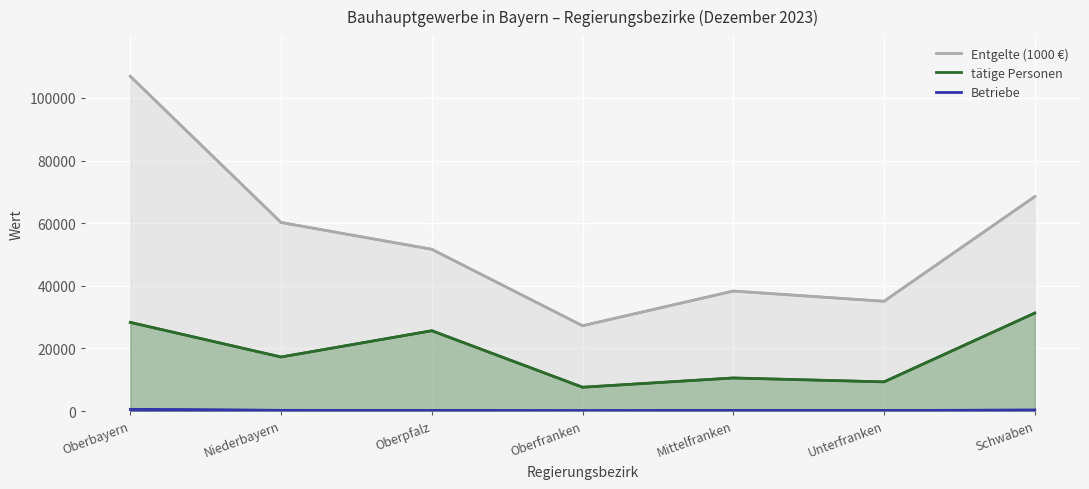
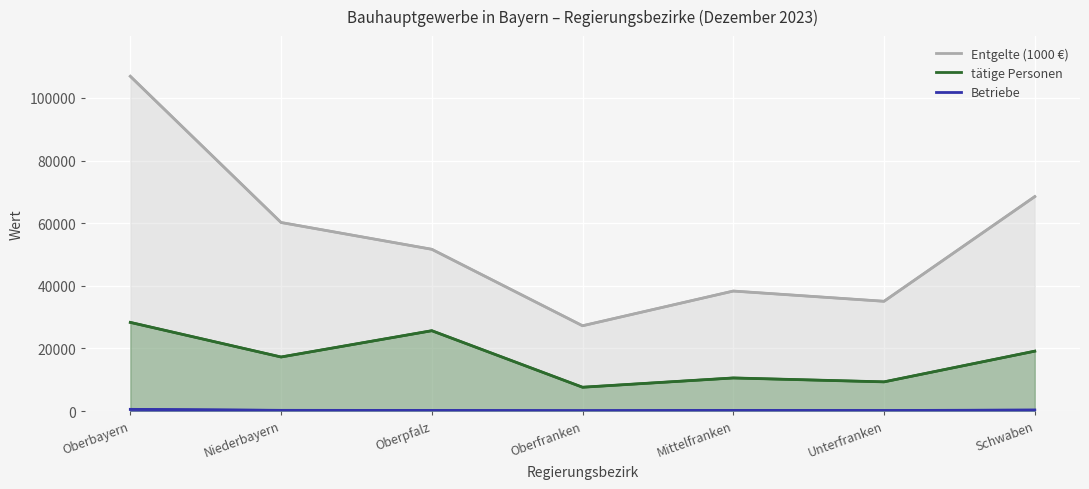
  {
    "tätige Personen": {
      "Oberbayern": 28000,
      "Niederbayern": 17000,
      "Oberpfalz": 26000,
      "Oberfranken": 8000,
      "Mittelfranken": 11000,
      "Unterfranken": 9000,
-     "Schwaben": 31000
+     "Schwaben": 19000
    },
    "Betriebe": {
      "Oberbayern": 1000,
      "Niederbayern": 0,
      "Oberpfalz": 0,
      "Oberfranken": 0,
      "Mittelfranken": 0,
      "Unterfranken": 0,
      "Schwaben": 0
    }
  }
